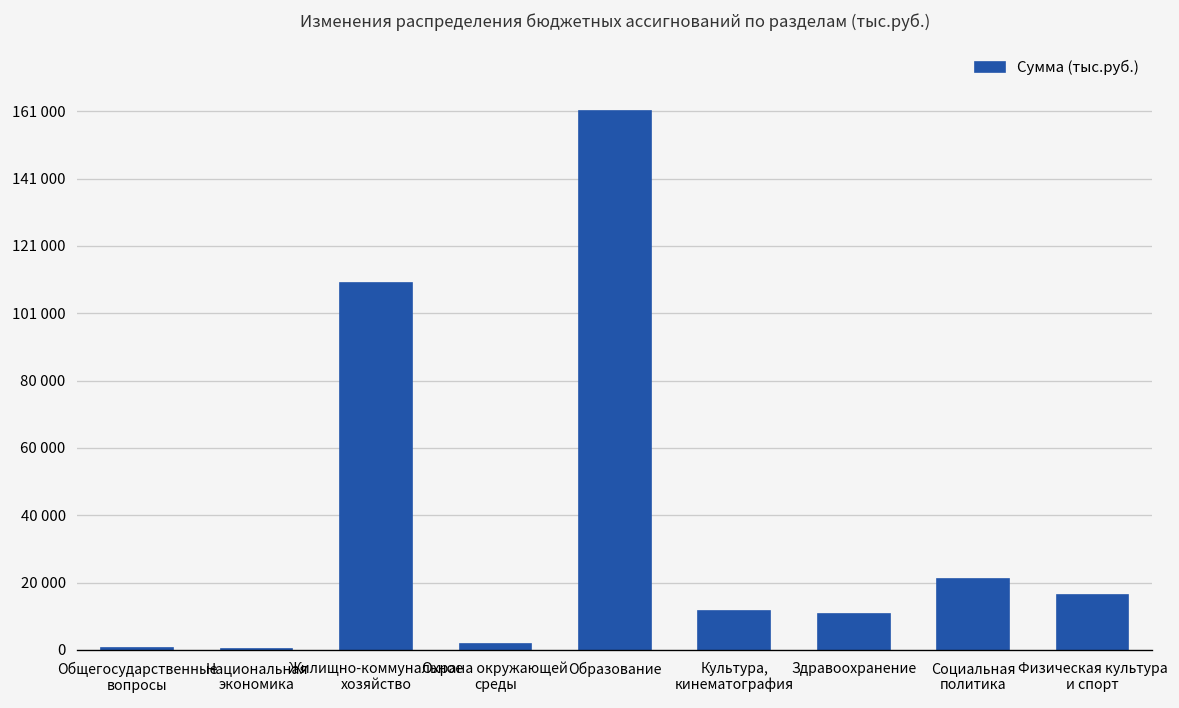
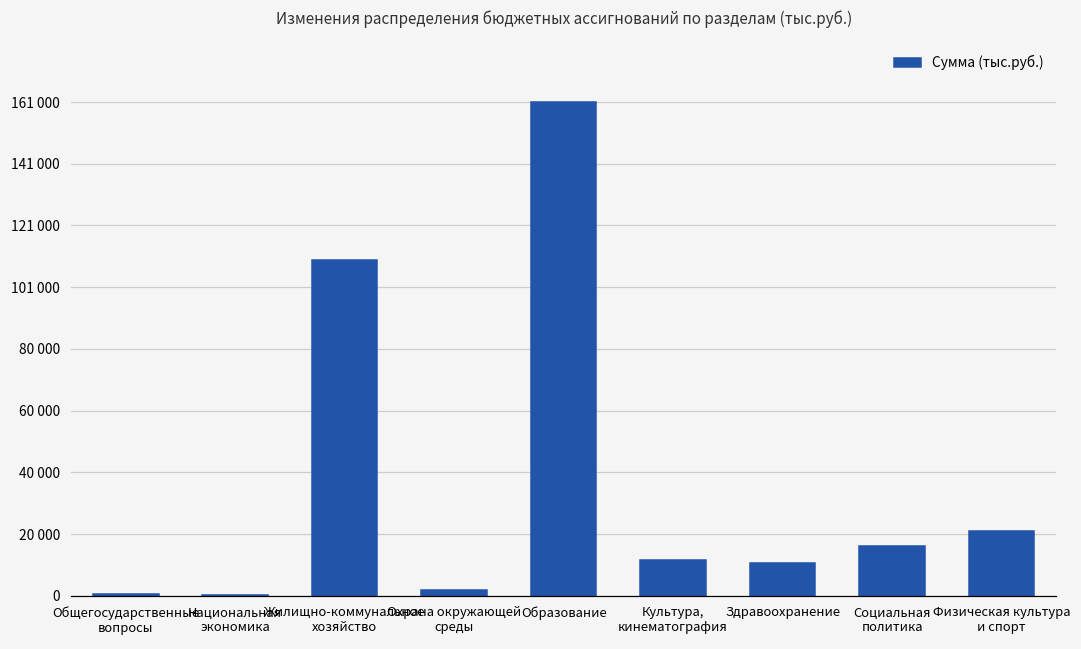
  {
    "Образование": 161000,
    "Культура, кинематография": 12000,
    "Здравоохранение": 11000,
-   "Социальная политика": 21000,
-   "Физическая культура и спорт": 17000
+   "Социальная политика": 16000,
+   "Физическая культура и спорт": 21000
  }
